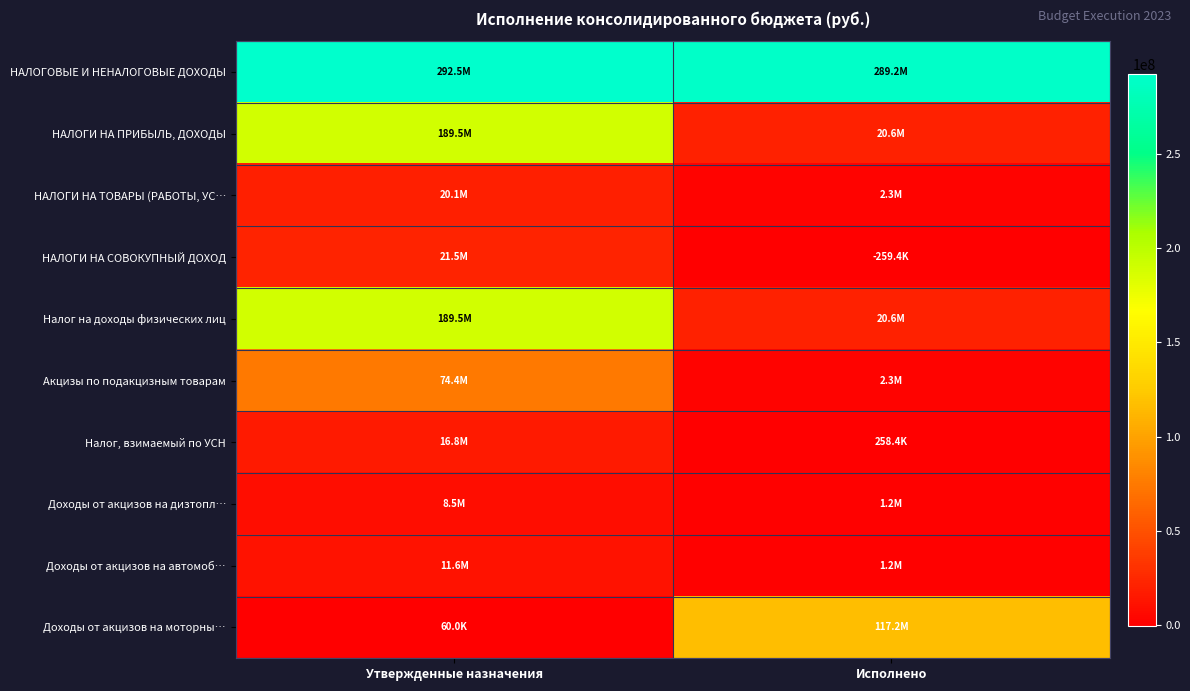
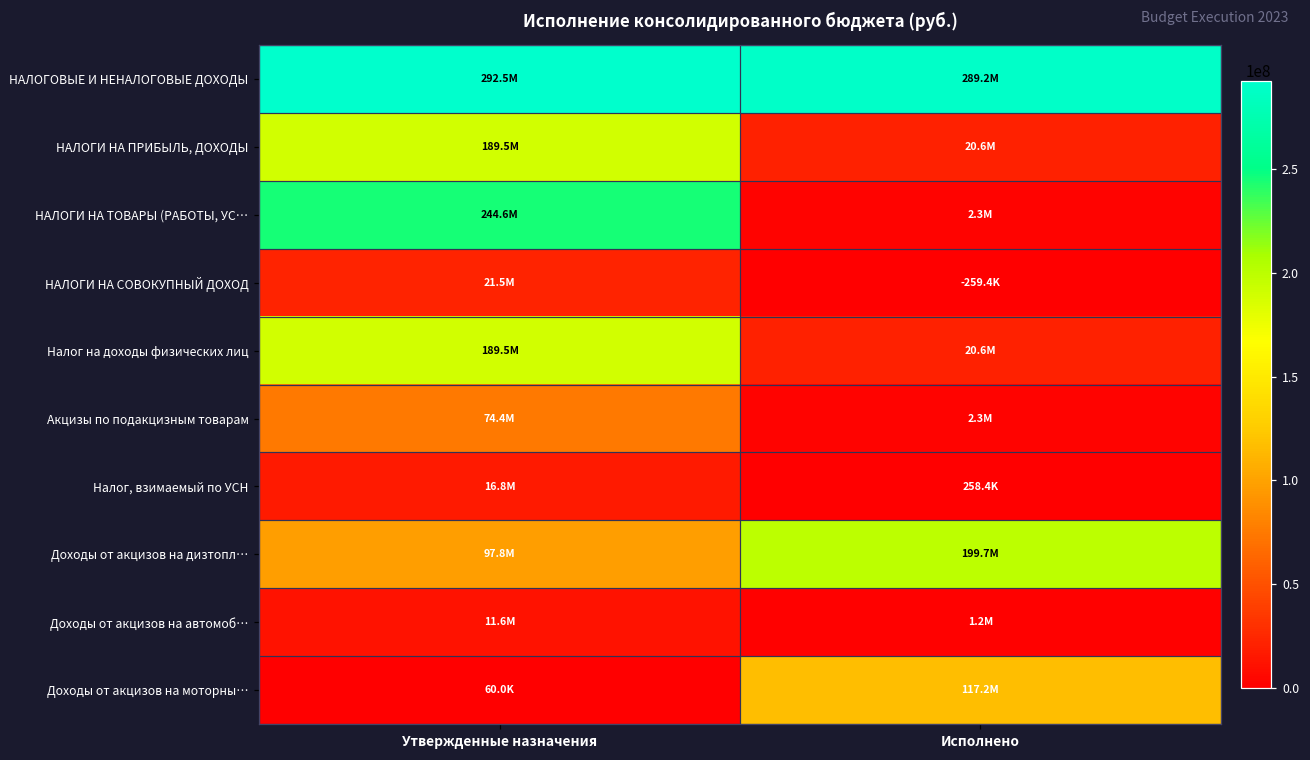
  {
    "НАЛОГОВЫЕ И НЕНАЛОГОВЫЕ ДОХОДЫ": {
      "Утвержденные назначения": "292.5M",
      "Исполнено": "289.2M"
    },
    "НАЛОГИ НА ПРИБЫЛЬ, ДОХОДЫ": {
      "Утвержденные назначения": "189.5M",
      "Исполнено": "20.6M"
    },
    "НАЛОГИ НА ТОВАРЫ (РАБОТЫ, УС…": {
-     "Утвержденные назначения": "20.1M",
+     "Утвержденные назначения": "244.6M",
      "Исполнено": "2.3M"
    },
    "НАЛОГИ НА СОВОКУПНЫЙ ДОХОД": {
      "Утвержденные назначения": "21.5M",
      "Исполнено": "-259.4K"
    },
    "Налог на доходы физических лиц": {
      "Утвержденные назначения": "189.5M",
      "Исполнено": "20.6M"
    },
    "Акцизы по подакцизным товарам": {
      "Утвержденные назначения": "74.4M",
      "Исполнено": "2.3M"
    },
    "Налог, взимаемый по УСН": {
      "Утвержденные назначения": "16.8M",
      "Исполнено": "258.4K"
    },
    "Доходы от акцизов на дизтопл…": {
-     "Утвержденные назначения": "8.5M",
-     "Исполнено": "1.2M"
+     "Утвержденные назначения": "97.8M",
+     "Исполнено": "199.7M"
    },
    "Доходы от акцизов на автомоб…": {
      "Утвержденные назначения": "11.6M",
      "Исполнено": "1.2M"
    },
    "Доходы от акцизов на моторны…": {
      "Утвержденные назначения": "60.0K",
      "Исполнено": "117.2M"
    }
  }
